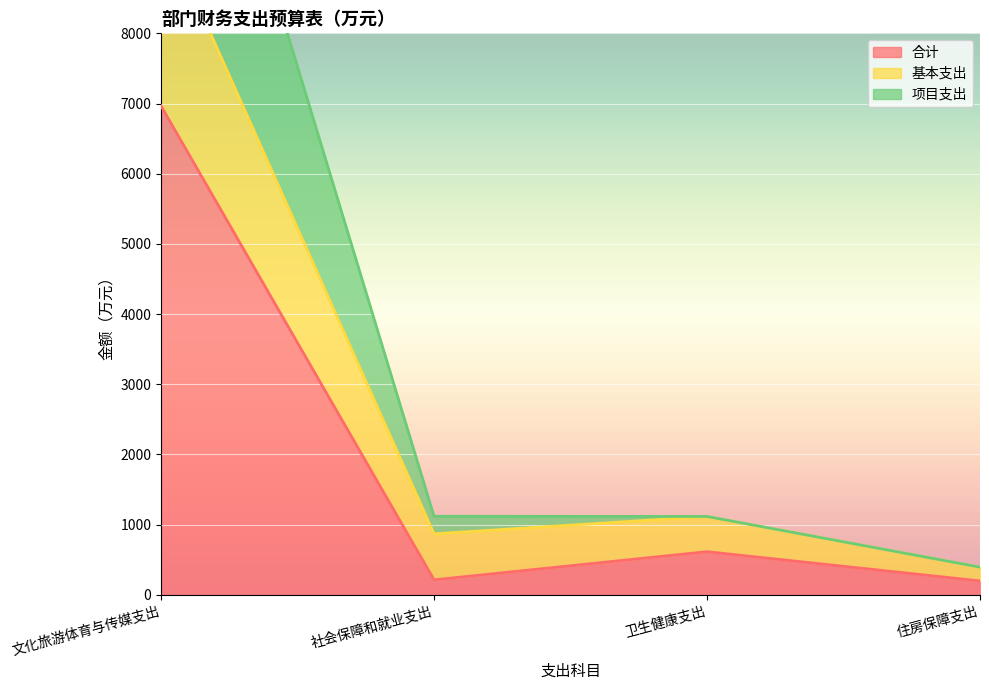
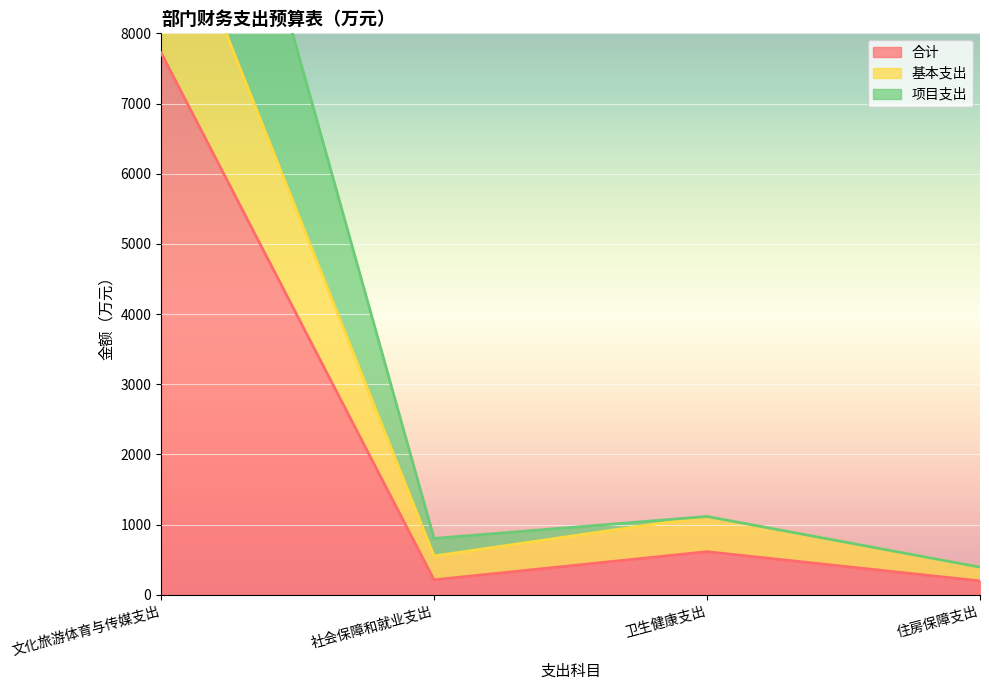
  {
    "合计": {
-     "文化旅游体育与传媒支出": 7000,
+     "文化旅游体育与传媒支出": 7700,
      "社会保障和就业支出": 200,
      "卫生健康支出": 600,
      "住房保障支出": 200
    },
    "基本支出": {
-     "社会保障和就业支出": 700
+     "社会保障和就业支出": 300
    },
    "项目支出": {
      "社会保障和就业支出": 300
    }
  }
